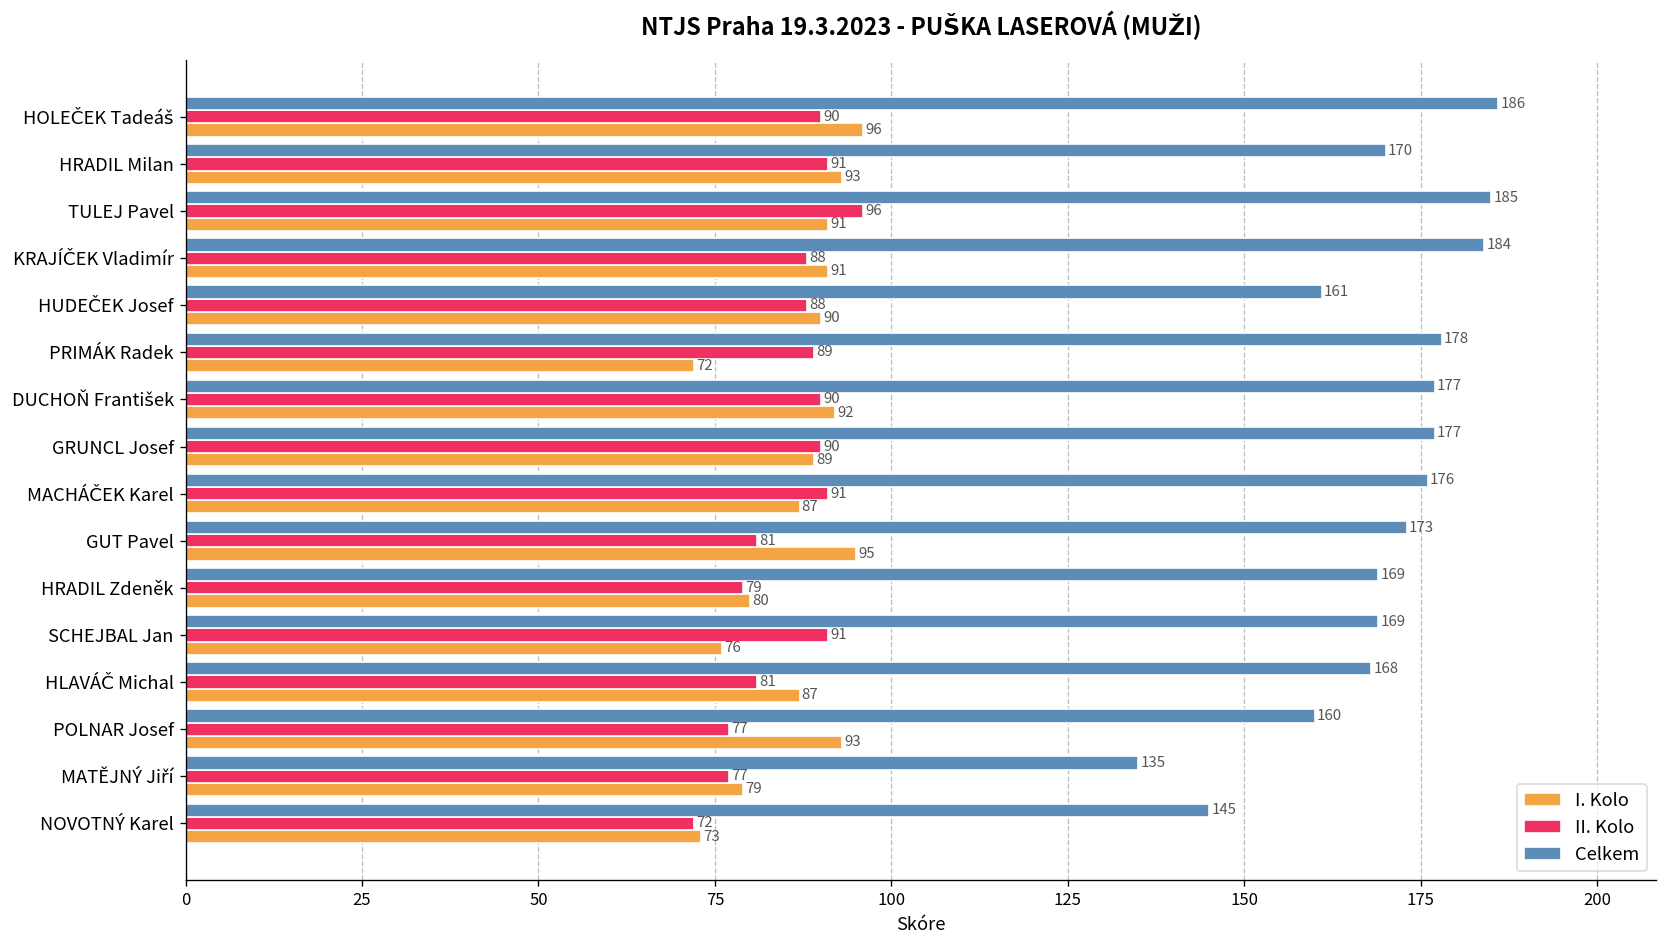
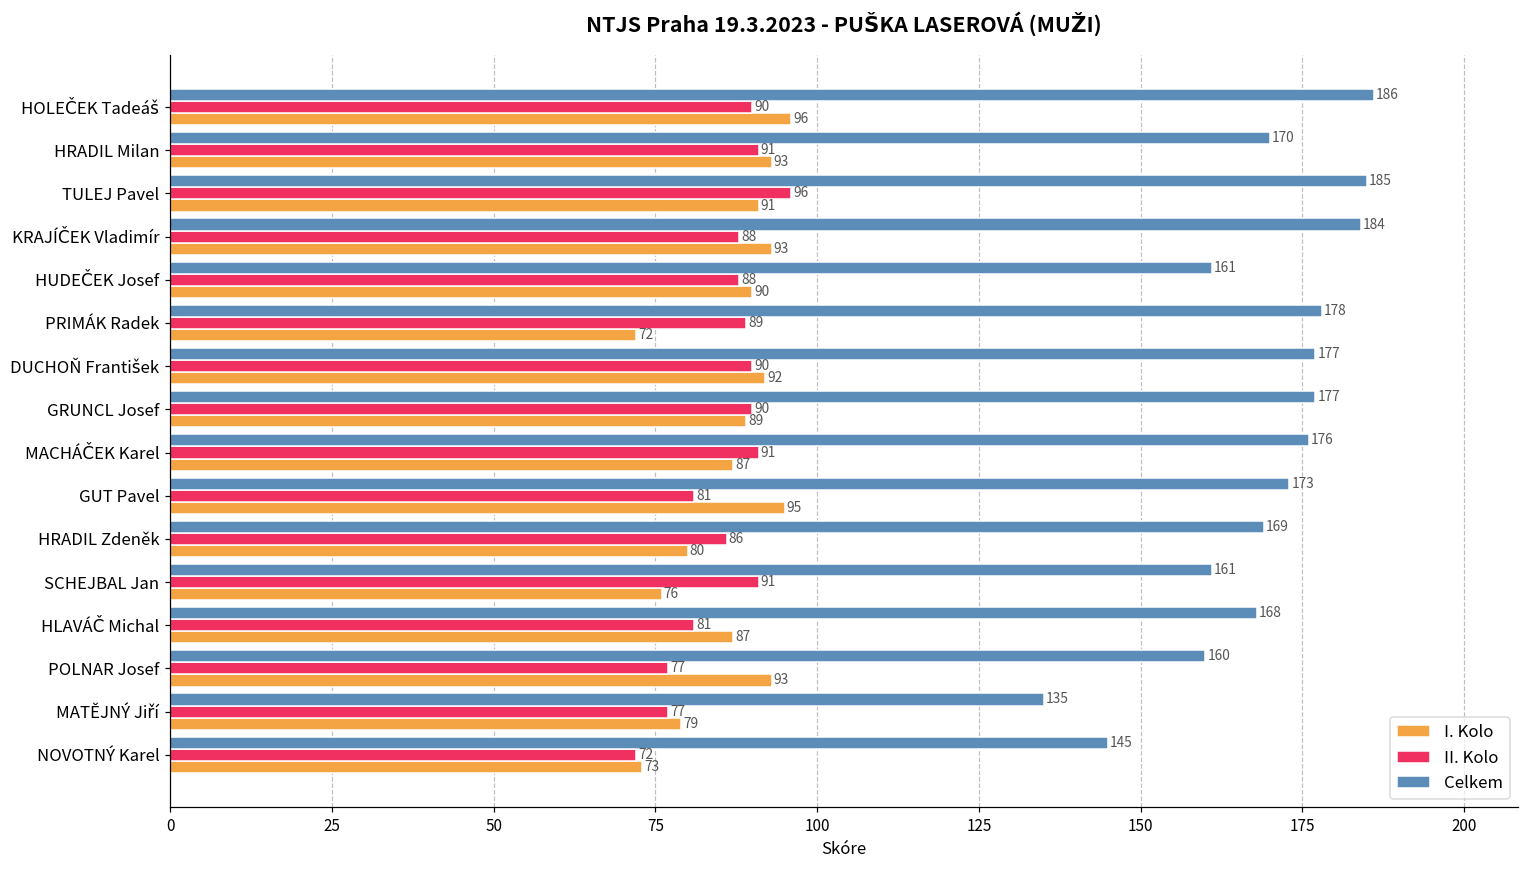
  {
    "I. Kolo": {
      "HOLEČEK Tadeáš": 96,
      "HRADIL Milan": 93,
      "TULEJ Pavel": 91,
-     "KRAJÍČEK Vladimír": 91,
+     "KRAJÍČEK Vladimír": 93,
      "HUDEČEK Josef": 90,
      "PRIMÁK Radek": 72,
      "DUCHOŇ František": 92,
      "GRUNCL Josef": 89,
      "MACHÁČEK Karel": 87,
      "GUT Pavel": 95,
      "HRADIL Zdeněk": 80,
      "SCHEJBAL Jan": 76,
      "HLAVÁČ Michal": 87,
      "POLNAR Josef": 93,
      "MATĚJNÝ Jiří": 79,
      "NOVOTNÝ Karel": 73
    },
    "II. Kolo": {
      "HOLEČEK Tadeáš": 90,
      "HRADIL Milan": 91,
      "TULEJ Pavel": 96,
      "KRAJÍČEK Vladimír": 88,
      "HUDEČEK Josef": 88,
      "PRIMÁK Radek": 89,
      "DUCHOŇ František": 90,
      "GRUNCL Josef": 90,
      "MACHÁČEK Karel": 91,
      "GUT Pavel": 81,
-     "HRADIL Zdeněk": 79,
+     "HRADIL Zdeněk": 86,
      "SCHEJBAL Jan": 91,
      "HLAVÁČ Michal": 81,
      "POLNAR Josef": 77,
      "MATĚJNÝ Jiří": 77,
      "NOVOTNÝ Karel": 72
    },
    "Celkem": {
      "HOLEČEK Tadeáš": 186,
      "HRADIL Milan": 170,
      "TULEJ Pavel": 185,
      "KRAJÍČEK Vladimír": 184,
      "HUDEČEK Josef": 161,
      "PRIMÁK Radek": 178,
      "DUCHOŇ František": 177,
      "GRUNCL Josef": 177,
      "MACHÁČEK Karel": 176,
      "GUT Pavel": 173,
      "HRADIL Zdeněk": 169,
-     "SCHEJBAL Jan": 169,
+     "SCHEJBAL Jan": 161,
      "HLAVÁČ Michal": 168,
      "POLNAR Josef": 160,
      "MATĚJNÝ Jiří": 135,
      "NOVOTNÝ Karel": 145
    }
  }
